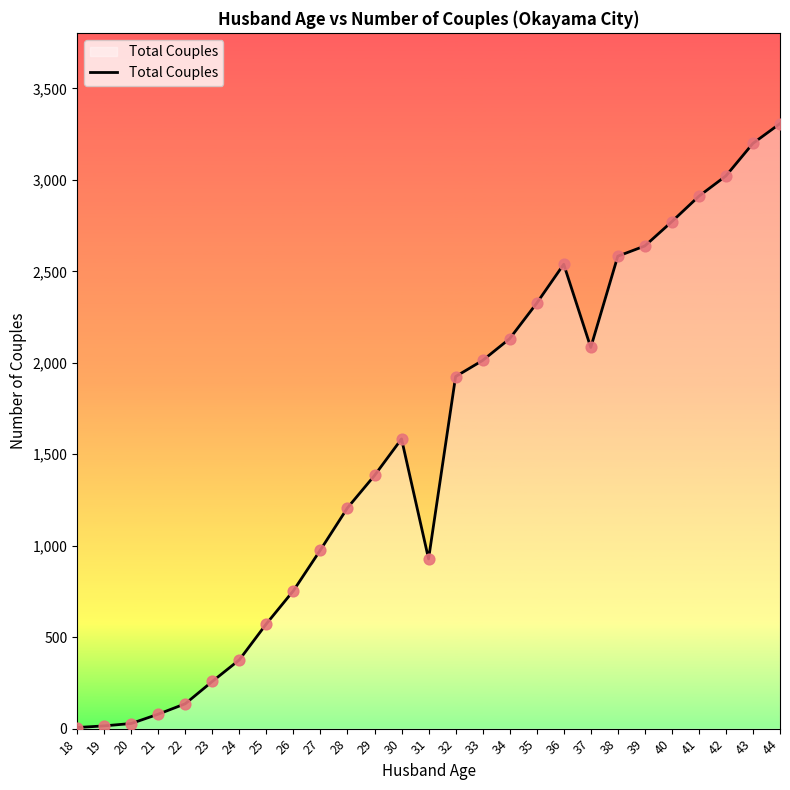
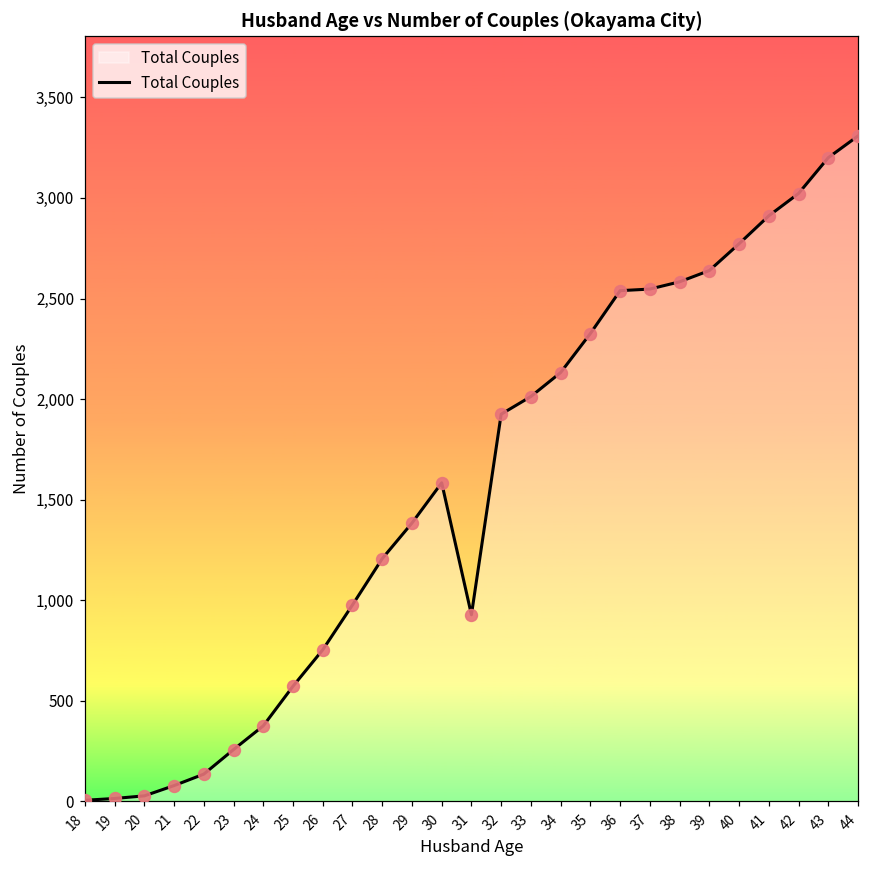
  {
    "18": "10",
    "19": "20",
    "20": "30",
    "21": "80",
    "22": "140",
    "23": "260",
    "24": "380",
    "25": "570",
    "26": "750",
    "27": "980",
    "28": "1,210",
    "29": "1,380",
    "30": "1,580",
    "31": "930",
    "32": "1,930",
    "33": "2,010",
    "34": "2,130",
    "35": "2,330",
    "36": "2,540",
-   "37": "2,080",
+   "37": "2,550",
    "38": "2,580",
    "39": "2,640",
    "40": "2,770",
    "41": "2,910",
    "42": "3,020",
    "43": "3,200",
    "44": "3,310"
  }
